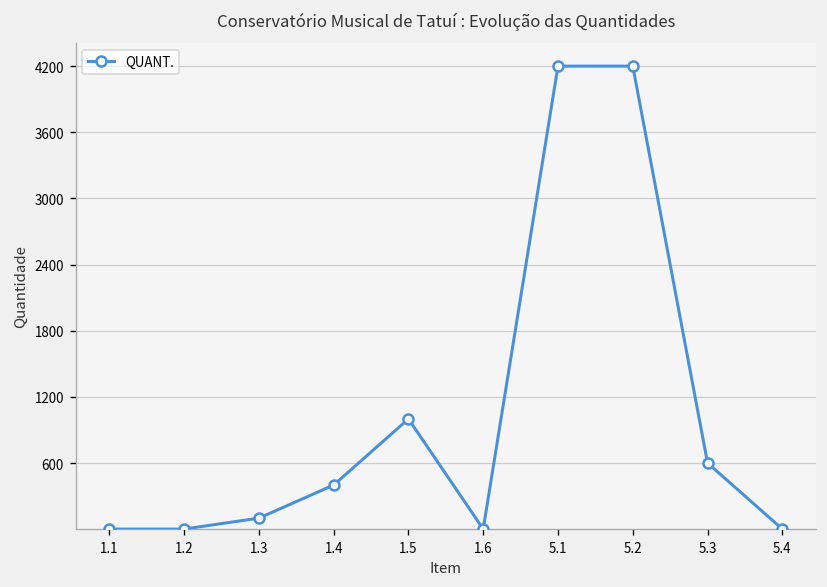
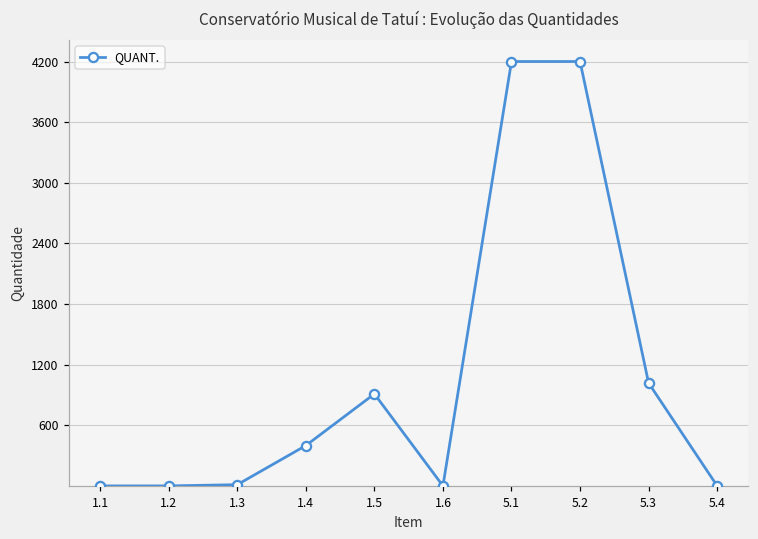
  {
    "1.1": 0,
    "1.2": 0,
-   "1.3": 100,
+   "1.3": 0,
    "1.4": 400,
-   "1.5": 1000,
+   "1.5": 900,
    "1.6": 0,
    "5.1": 4200,
    "5.2": 4200,
-   "5.3": 600,
+   "5.3": 1000,
    "5.4": 0
  }
